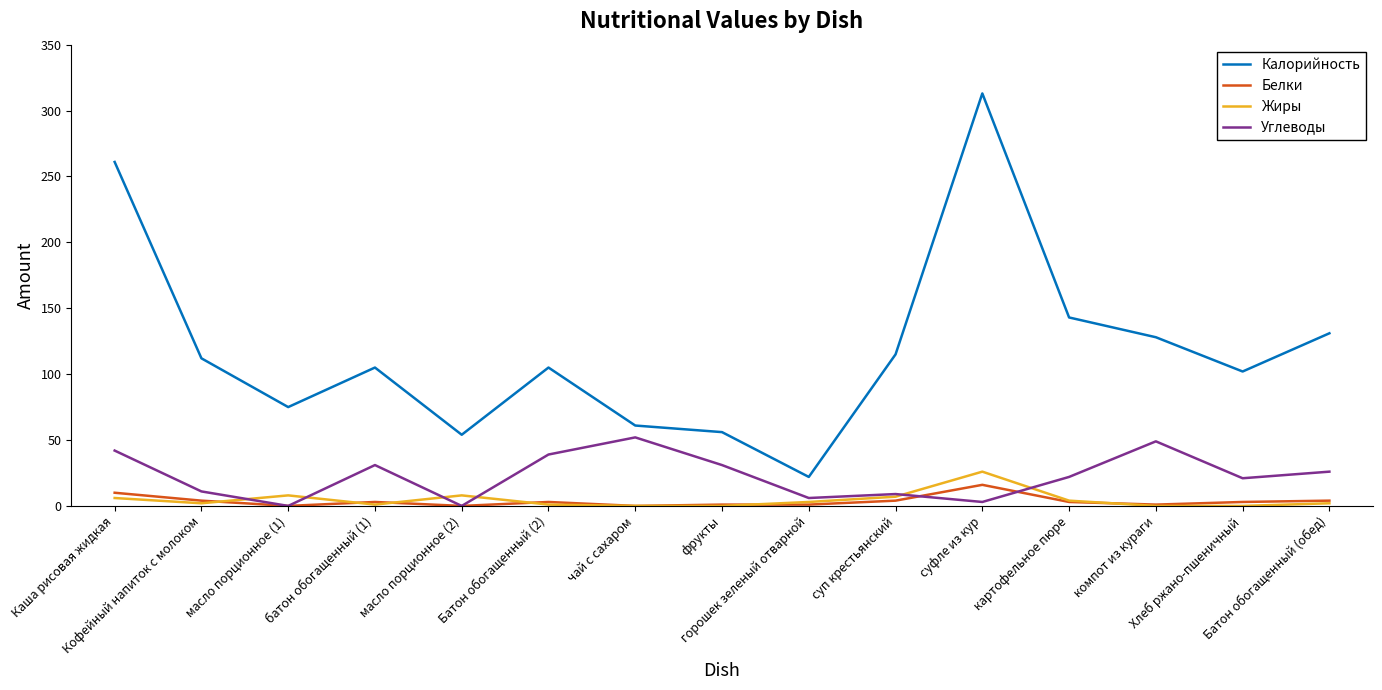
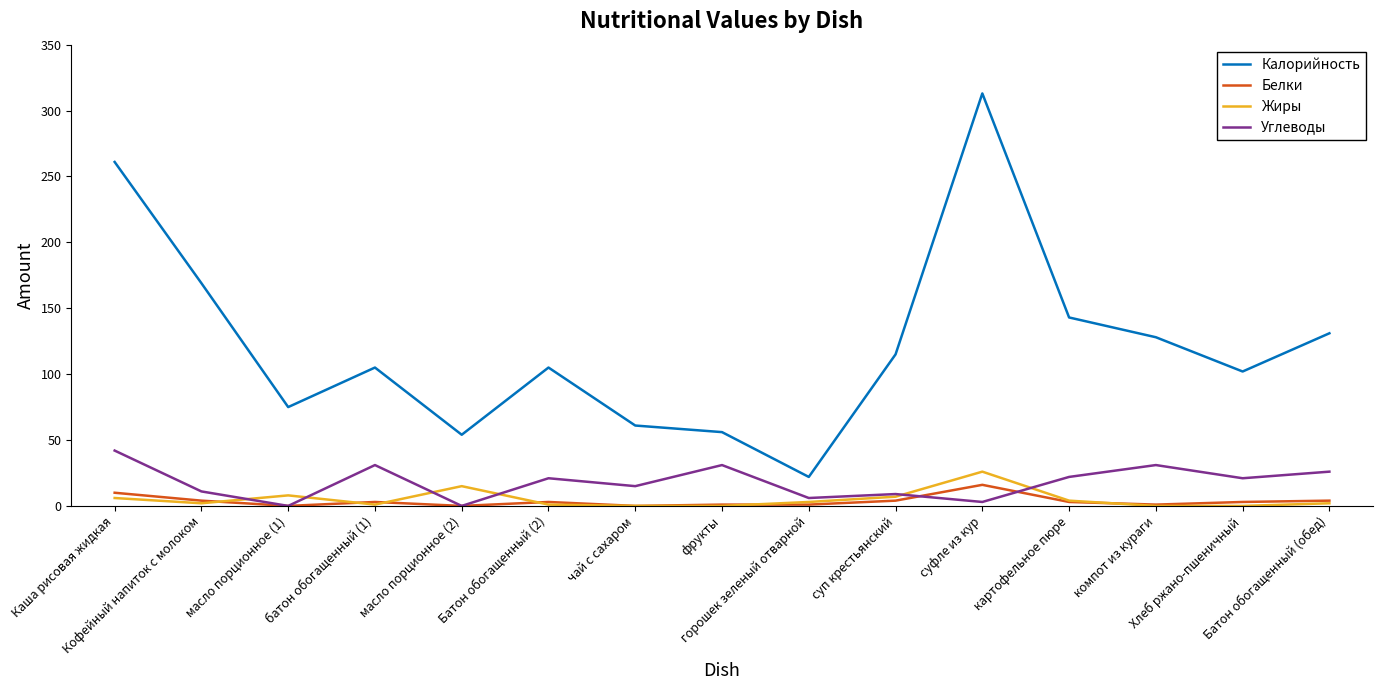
  {
    "Калорийность": {
      "Каша рисовая жидкая": 261,
-     "Кофейный напиток с молоком": 112,
+     "Кофейный напиток с молоком": 169,
      "масло порционное (1)": 75,
      "батон обогащенный (1)": 105,
      "масло порционное (2)": 54,
      "Батон обогащенный (2)": 105,
      "чай с сахаром": 61,
      "фрукты": 56,
      "горошек зеленый отварной": 22,
      "суп крестьянский": 115,
      "суфле из кур": 313,
      "картофельное пюре": 143,
      "компот из кураги": 128,
      "Хлеб ржано-пшеничный": 102,
      "Батон обогащенный (обед)": 131
    },
    "Белки": {
      "Каша рисовая жидкая": 10,
      "Кофейный напиток с молоком": 4,
      "батон обогащенный (1)": 3,
      "Батон обогащенный (2)": 3,
      "горошек зеленый отварной": 1,
      "суп крестьянский": 4,
      "суфле из кур": 16,
      "Хлеб ржано-пшеничный": 3,
      "Батон обогащенный (обед)": 4
    },
    "Жиры": {
      "Каша рисовая жидкая": 6,
      "Кофейный напиток с молоком": 2,
      "масло порционное (1)": 8,
      "батон обогащенный (1)": 1,
-     "масло порционное (2)": 8,
+     "масло порционное (2)": 15,
      "Батон обогащенный (2)": 1,
      "горошек зеленый отварной": 3,
      "суп крестьянский": 7,
      "суфле из кур": 26,
      "Хлеб ржано-пшеничный": 0,
      "Батон обогащенный (обед)": 2
    },
    "Углеводы": {
      "Каша рисовая жидкая": 42,
      "Кофейный напиток с молоком": 11,
      "батон обогащенный (1)": 31,
-     "Батон обогащенный (2)": 39,
-     "чай с сахаром": 52,
+     "Батон обогащенный (2)": 21,
+     "чай с сахаром": 15,
      "фрукты": 31,
      "горошек зеленый отварной": 6,
      "суп крестьянский": 9,
      "суфле из кур": 3,
      "картофельное пюре": 22,
-     "компот из кураги": 49,
+     "компот из кураги": 31,
      "Хлеб ржано-пшеничный": 21,
      "Батон обогащенный (обед)": 26
    }
  }
